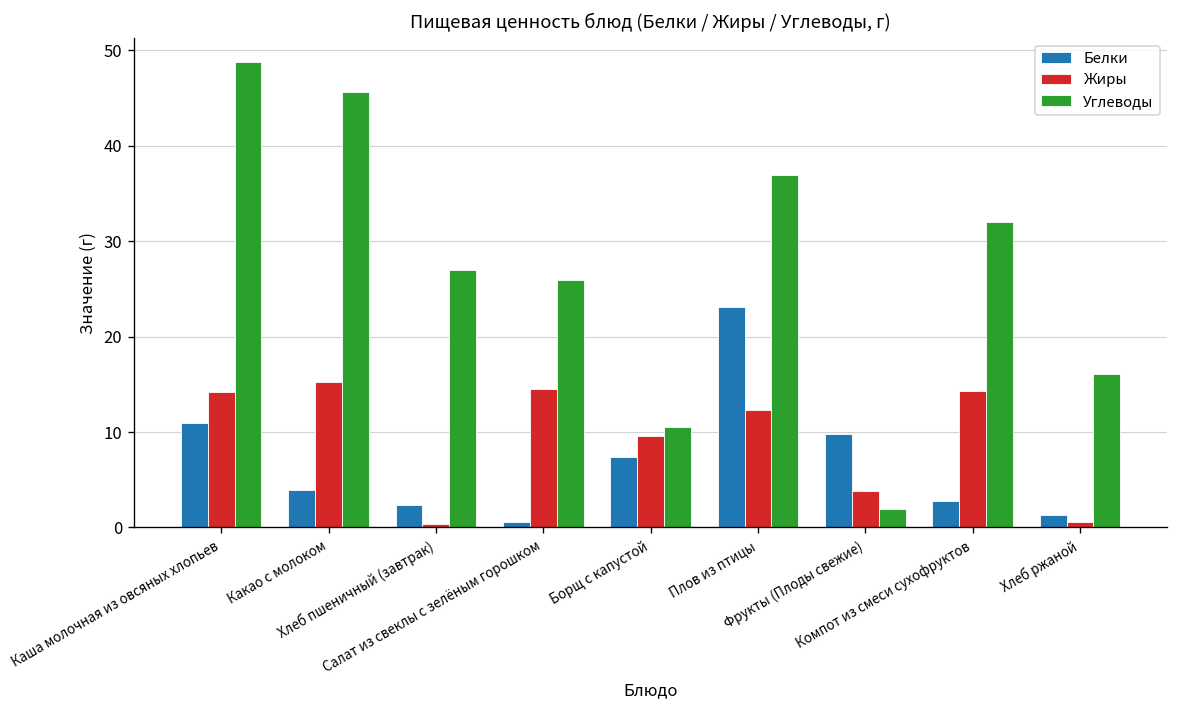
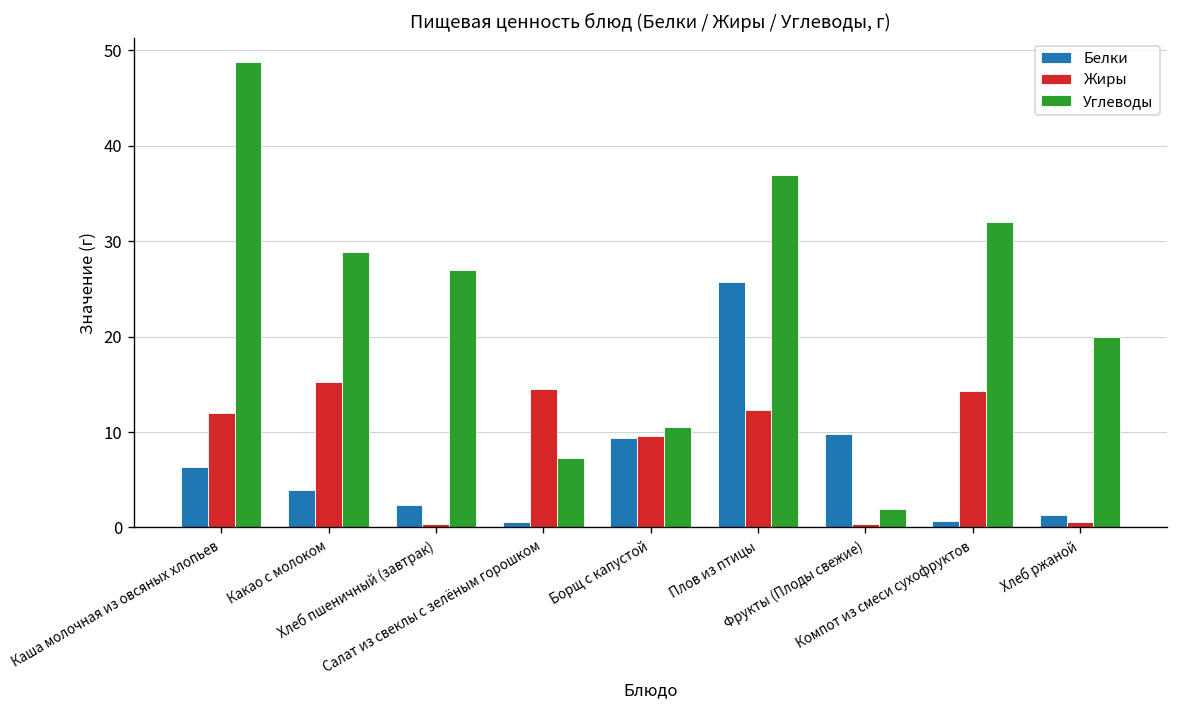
  {
    "Белки": {
-     "Каша молочная из овсяных хлопьев": 11,
+     "Каша молочная из овсяных хлопьев": 6,
      "Какао с молоком": 4,
      "Хлеб пшеничный (завтрак)": 2,
      "Салат из свеклы с зелёным горошком": 1,
-     "Борщ с капустой": 7,
-     "Плов из птицы": 23,
+     "Борщ с капустой": 9,
+     "Плов из птицы": 26,
      "Фрукты (Плоды свежие)": 10,
-     "Компот из смеси сухофруктов": 3,
+     "Компот из смеси сухофруктов": 1,
      "Хлеб ржаной": 1
    },
    "Жиры": {
-     "Каша молочная из овсяных хлопьев": 14,
+     "Каша молочная из овсяных хлопьев": 12,
      "Какао с молоком": 15,
      "Хлеб пшеничный (завтрак)": 0,
      "Салат из свеклы с зелёным горошком": 15,
      "Борщ с капустой": 10,
      "Плов из птицы": 12,
-     "Фрукты (Плоды свежие)": 4,
+     "Фрукты (Плоды свежие)": 0,
      "Компот из смеси сухофруктов": 14,
      "Хлеб ржаной": 1
    },
    "Углеводы": {
      "Каша молочная из овсяных хлопьев": 49,
-     "Какао с молоком": 46,
+     "Какао с молоком": 29,
      "Хлеб пшеничный (завтрак)": 27,
-     "Салат из свеклы с зелёным горошком": 26,
+     "Салат из свеклы с зелёным горошком": 7,
      "Борщ с капустой": 10,
      "Плов из птицы": 37,
      "Фрукты (Плоды свежие)": 2,
      "Компот из смеси сухофруктов": 32,
-     "Хлеб ржаной": 16
+     "Хлеб ржаной": 20
    }
  }
